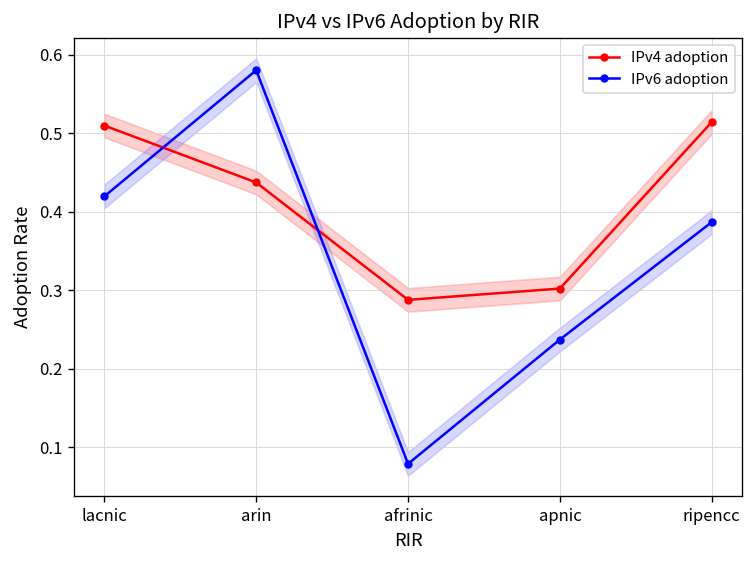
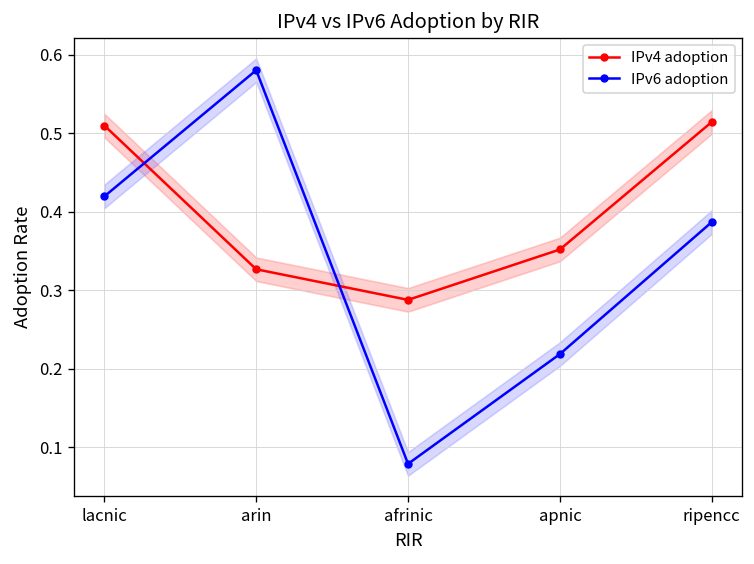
  {
    "IPv4 adoption": {
      "lacnic": 0.51,
-     "arin": 0.44,
+     "arin": 0.33,
      "afrinic": 0.29,
-     "apnic": 0.30,
+     "apnic": 0.35,
      "ripencc": 0.51
    },
    "IPv6 adoption": {
      "lacnic": 0.42,
      "arin": 0.58,
      "afrinic": 0.08,
-     "apnic": 0.24,
+     "apnic": 0.22,
      "ripencc": 0.39
    }
  }
